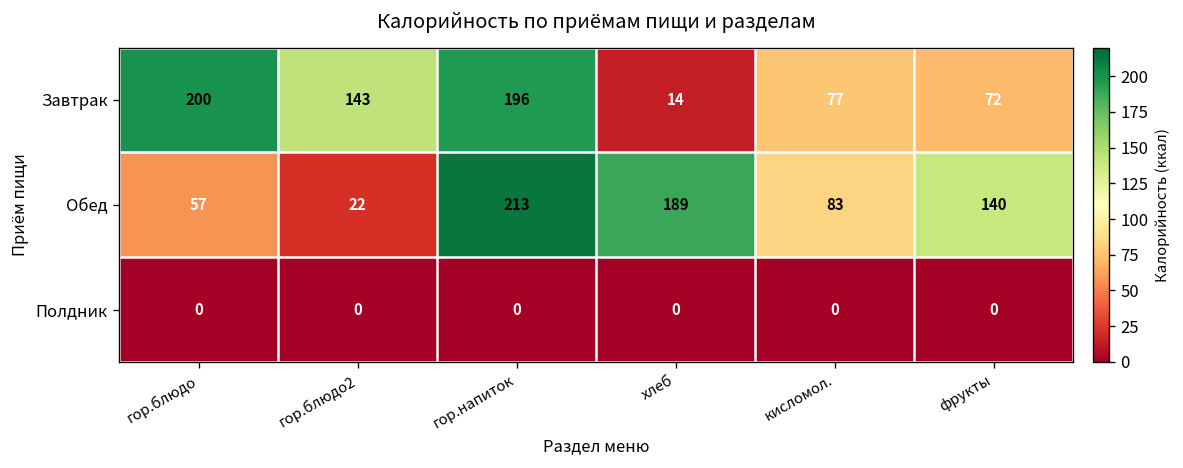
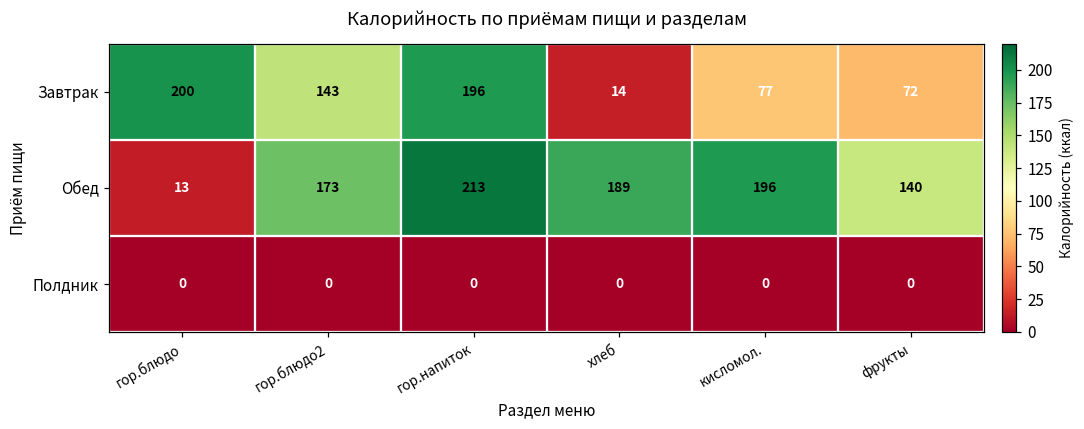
  {
    "Завтрак": {
      "гор.блюдо": 200,
      "гор.блюдо2": 143,
      "гор.напиток": 196,
      "хлеб": 14,
      "кисломол.": 77,
      "фрукты": 72
    },
    "Обед": {
-     "гор.блюдо": 57,
-     "гор.блюдо2": 22,
+     "гор.блюдо": 13,
+     "гор.блюдо2": 173,
      "гор.напиток": 213,
      "хлеб": 189,
-     "кисломол.": 83,
+     "кисломол.": 196,
      "фрукты": 140
    },
    "Полдник": {
      "гор.блюдо": 0,
      "гор.блюдо2": 0,
      "гор.напиток": 0,
      "хлеб": 0,
      "кисломол.": 0,
      "фрукты": 0
    }
  }
